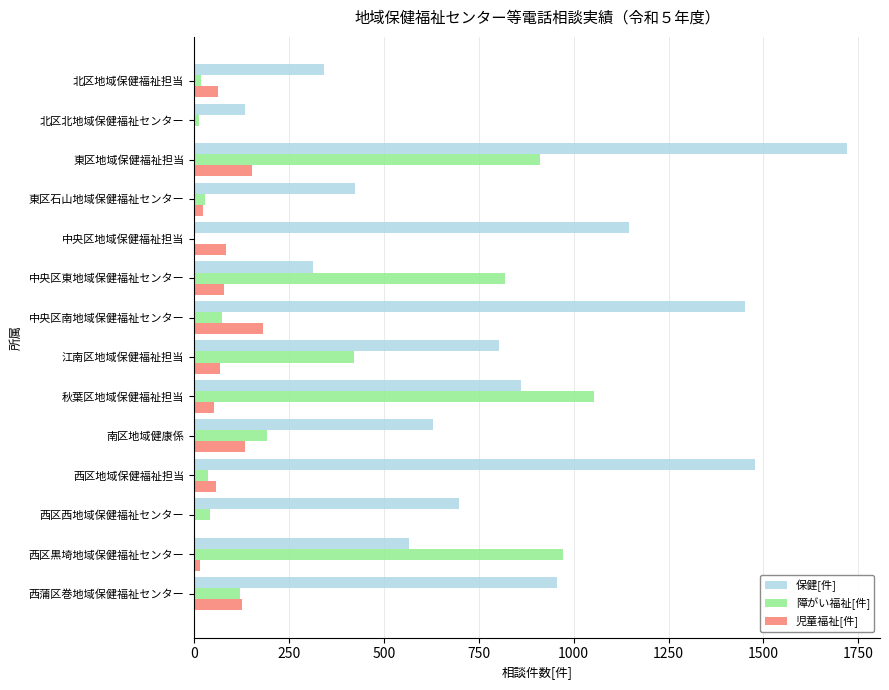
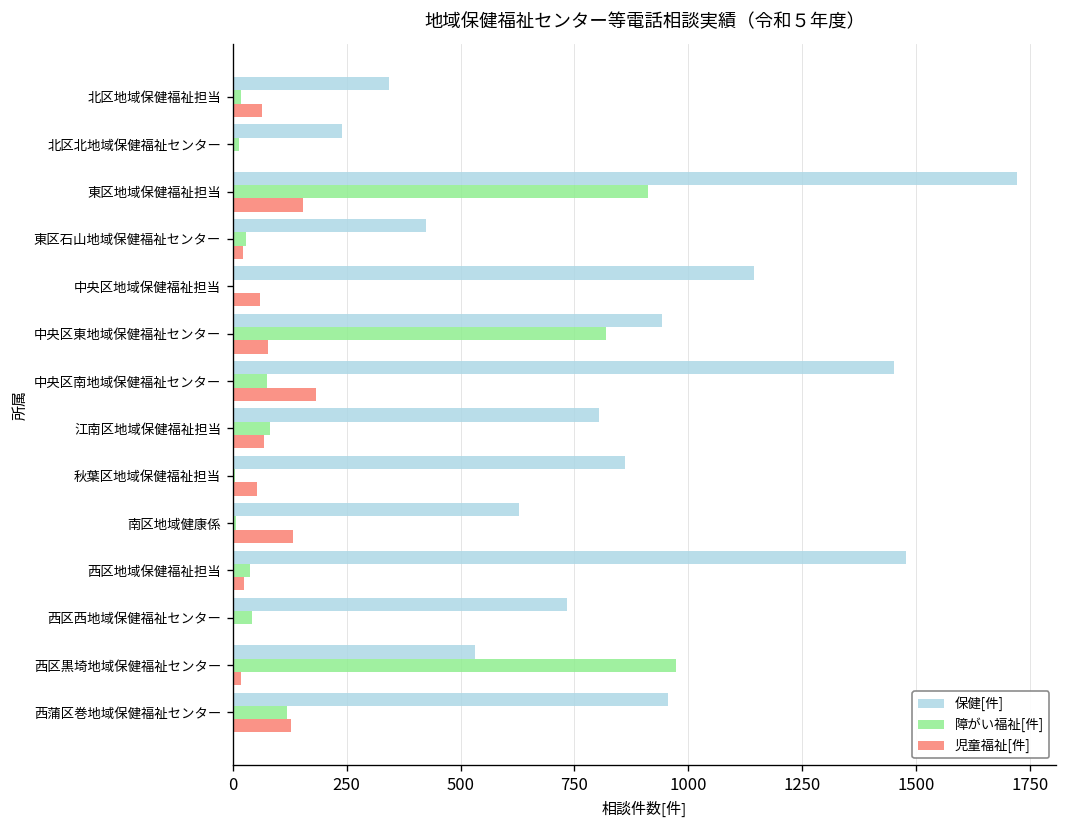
  {
    "保健[件]": {
      "北区地域保健福祉担当": 340,
-     "北区北地域保健福祉センター": 130,
+     "北区北地域保健福祉センター": 240,
      "東区地域保健福祉担当": 1720,
      "東区石山地域保健福祉センター": 420,
      "中央区地域保健福祉担当": 1150,
-     "中央区東地域保健福祉センター": 310,
+     "中央区東地域保健福祉センター": 940,
      "中央区南地域保健福祉センター": 1450,
      "江南区地域保健福祉担当": 800,
      "秋葉区地域保健福祉担当": 860,
      "南区地域健康係": 630,
      "西区地域保健福祉担当": 1480,
-     "西区西地域保健福祉センター": 700,
-     "西区黒埼地域保健福祉センター": 570,
+     "西区西地域保健福祉センター": 730,
+     "西区黒埼地域保健福祉センター": 530,
      "西蒲区巻地域保健福祉センター": 960
    },
    "障がい福祉[件]": {
      "北区地域保健福祉担当": 20,
      "北区北地域保健福祉センター": 10,
      "東区地域保健福祉担当": 910,
      "東区石山地域保健福祉センター": 30,
      "中央区地域保健福祉担当": 0,
      "中央区東地域保健福祉センター": 820,
      "中央区南地域保健福祉センター": 80,
-     "江南区地域保健福祉担当": 420,
-     "秋葉区地域保健福祉担当": 1050,
-     "南区地域健康係": 190,
+     "江南区地域保健福祉担当": 80,
+     "秋葉区地域保健福祉担当": 10,
+     "南区地域健康係": 10,
      "西区地域保健福祉担当": 40,
      "西区西地域保健福祉センター": 40,
      "西区黒埼地域保健福祉センター": 970,
      "西蒲区巻地域保健福祉センター": 120
    },
    "児童福祉[件]": {
      "北区地域保健福祉担当": 60,
      "北区北地域保健福祉センター": 0,
      "東区地域保健福祉担当": 150,
      "東区石山地域保健福祉センター": 20,
-     "中央区地域保健福祉担当": 80,
+     "中央区地域保健福祉担当": 60,
      "中央区東地域保健福祉センター": 80,
      "中央区南地域保健福祉センター": 180,
      "江南区地域保健福祉担当": 70,
      "秋葉区地域保健福祉担当": 50,
      "南区地域健康係": 130,
-     "西区地域保健福祉担当": 60,
+     "西区地域保健福祉担当": 30,
      "西区西地域保健福祉センター": 0,
      "西区黒埼地域保健福祉センター": 20,
      "西蒲区巻地域保健福祉センター": 130
    }
  }
